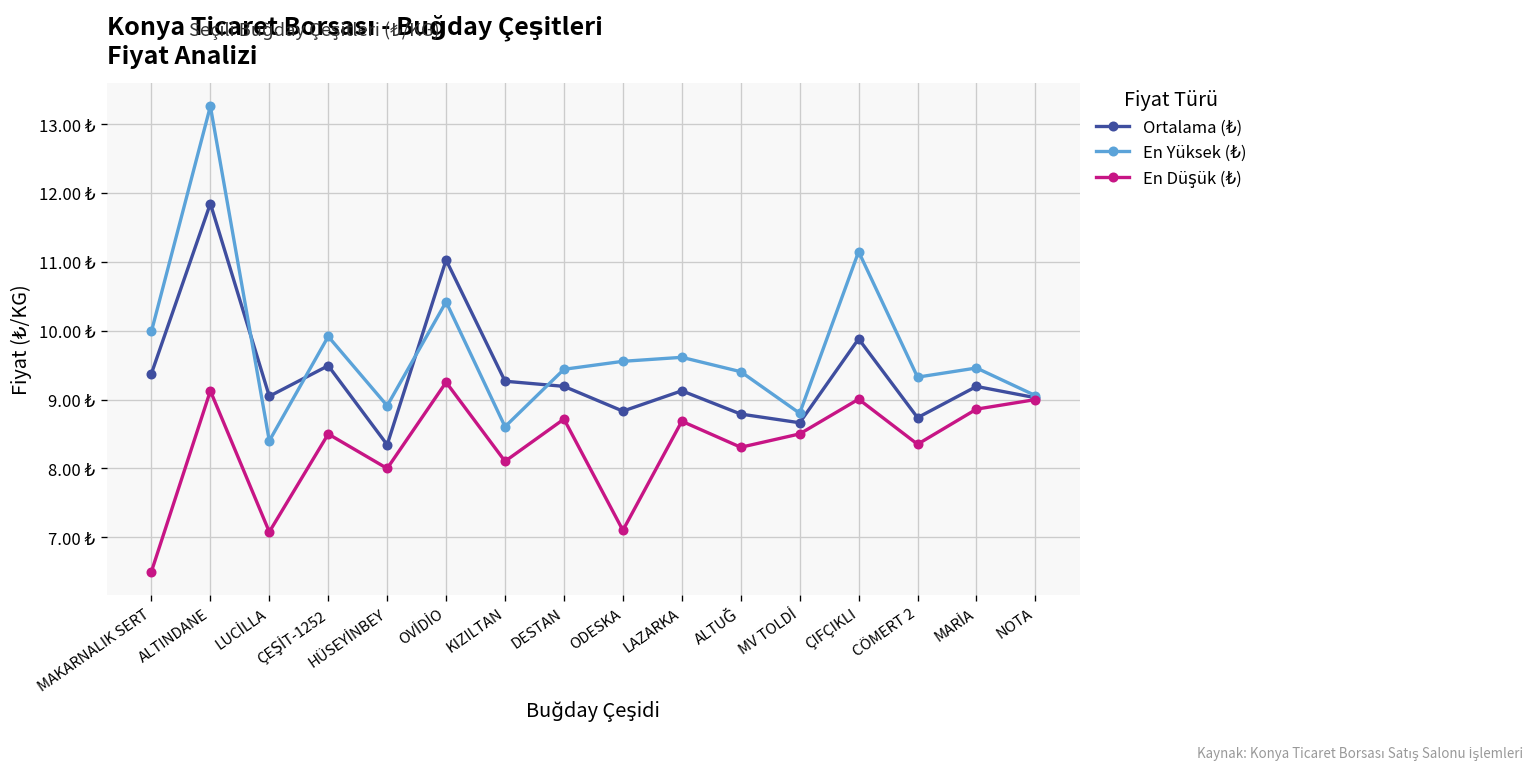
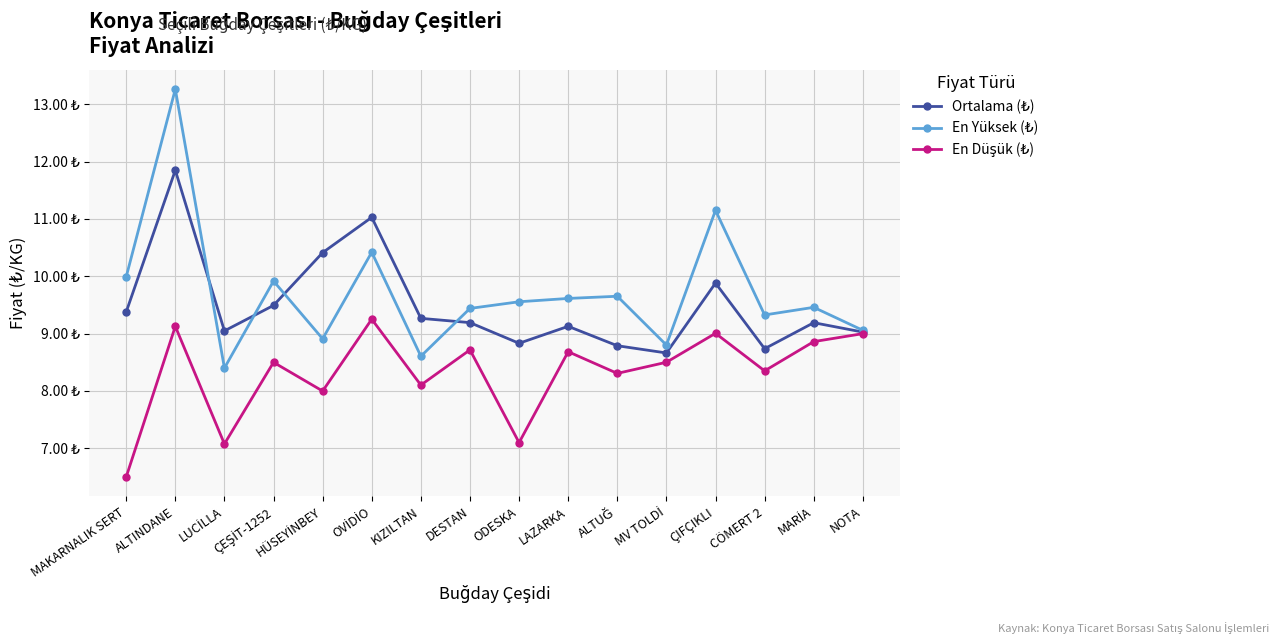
  {
    "Ortalama (₺)": {
      "MAKARNALIK SERT": "9.4 ₺",
      "ALTINDANE": "11.8 ₺",
      "LUCİLLA": "9.0 ₺",
      "ÇEŞİT-1252": "9.5 ₺",
-     "HÜSEYİNBEY": "8.3 ₺",
+     "HÜSEYİNBEY": "10.4 ₺",
      "OVİDİO": "11.0 ₺",
      "KIZILTAN": "9.3 ₺",
      "DESTAN": "9.2 ₺",
      "ODESKA": "8.8 ₺",
      "LAZARKA": "9.1 ₺",
      "ALTUĞ": "8.8 ₺",
      "MV TOLDİ": "8.7 ₺",
      "ÇIFÇIKLI": "9.9 ₺",
      "CÖMERT 2": "8.7 ₺",
      "MARİA": "9.2 ₺"
    },
    "En Yüksek (₺)": {
      "MAKARNALIK SERT": "10.0 ₺",
      "ALTINDANE": "13.3 ₺",
      "LUCİLLA": "8.4 ₺",
      "ÇEŞİT-1252": "9.9 ₺",
      "HÜSEYİNBEY": "8.9 ₺",
      "OVİDİO": "10.4 ₺",
      "KIZILTAN": "8.6 ₺",
      "DESTAN": "9.4 ₺",
      "ODESKA": "9.6 ₺",
      "LAZARKA": "9.6 ₺",
-     "ALTUĞ": "9.4 ₺",
+     "ALTUĞ": "9.7 ₺",
      "MV TOLDİ": "8.8 ₺",
      "ÇIFÇIKLI": "11.2 ₺",
      "CÖMERT 2": "9.3 ₺",
      "MARİA": "9.5 ₺"
    },
    "En Düşük (₺)": {
      "MAKARNALIK SERT": "6.5 ₺",
      "ALTINDANE": "9.1 ₺",
      "LUCİLLA": "7.1 ₺",
      "ÇEŞİT-1252": "8.5 ₺",
      "HÜSEYİNBEY": "8.0 ₺",
      "OVİDİO": "9.3 ₺",
      "KIZILTAN": "8.1 ₺",
      "DESTAN": "8.7 ₺",
      "ODESKA": "7.1 ₺",
      "LAZARKA": "8.7 ₺",
      "ALTUĞ": "8.3 ₺",
      "MV TOLDİ": "8.5 ₺",
      "ÇIFÇIKLI": "9.0 ₺",
      "CÖMERT 2": "8.4 ₺",
      "MARİA": "8.9 ₺"
    }
  }
